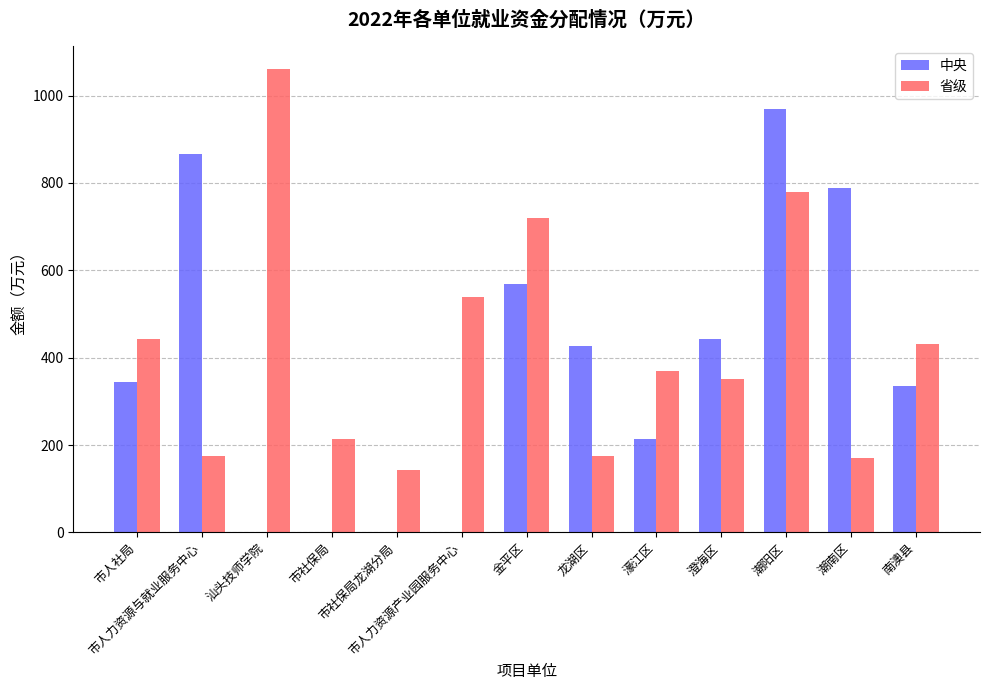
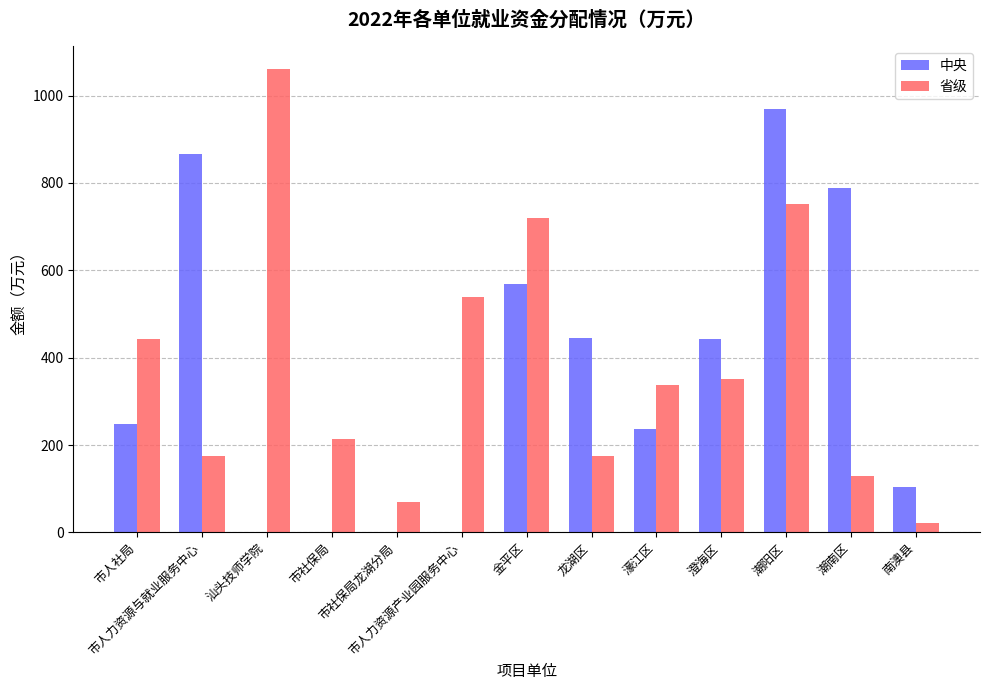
  {
    "中央": {
-     "市人社局": 340,
+     "市人社局": 250,
      "市人力资源与就业服务中心": 870,
      "汕头技师学院": 0,
      "市社保局": 0,
      "市社保局龙湖分局": 0,
      "市人力资源产业园服务中心": 0,
      "金平区": 570,
-     "龙湖区": 430,
-     "濠江区": 210,
+     "龙湖区": 450,
+     "濠江区": 240,
      "澄海区": 440,
      "潮阳区": 970,
      "潮南区": 790,
-     "南澳县": 340
+     "南澳县": 100
    },
    "省级": {
      "市人社局": 440,
      "市人力资源与就业服务中心": 170,
      "汕头技师学院": 1060,
      "市社保局": 210,
-     "市社保局龙湖分局": 140,
+     "市社保局龙湖分局": 70,
      "市人力资源产业园服务中心": 540,
      "金平区": 720,
      "龙湖区": 180,
-     "濠江区": 370,
+     "濠江区": 340,
      "澄海区": 350,
-     "潮阳区": 780,
-     "潮南区": 170,
-     "南澳县": 430
+     "潮阳区": 750,
+     "潮南区": 130,
+     "南澳县": 20
    }
  }
